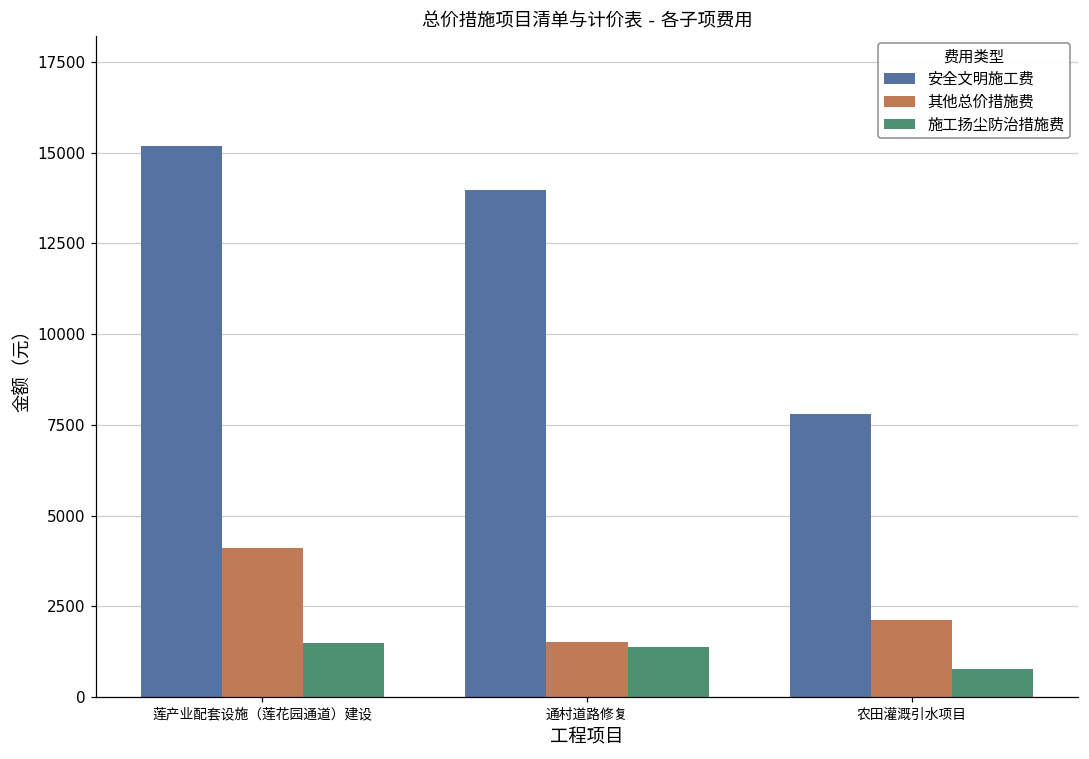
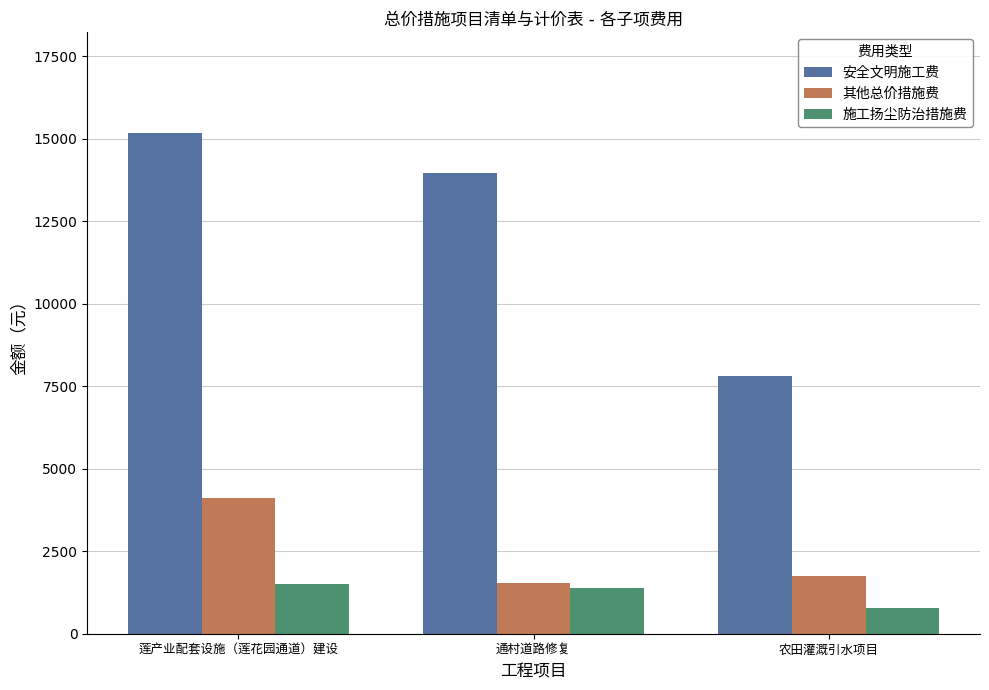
  {
    "其他总价措施费": {
      "莲产业配套设施（莲花园通道）建设": 4100,
      "通村道路修复": 1500,
-     "农田灌溉引水项目": 2100
+     "农田灌溉引水项目": 1800
    }
  }
